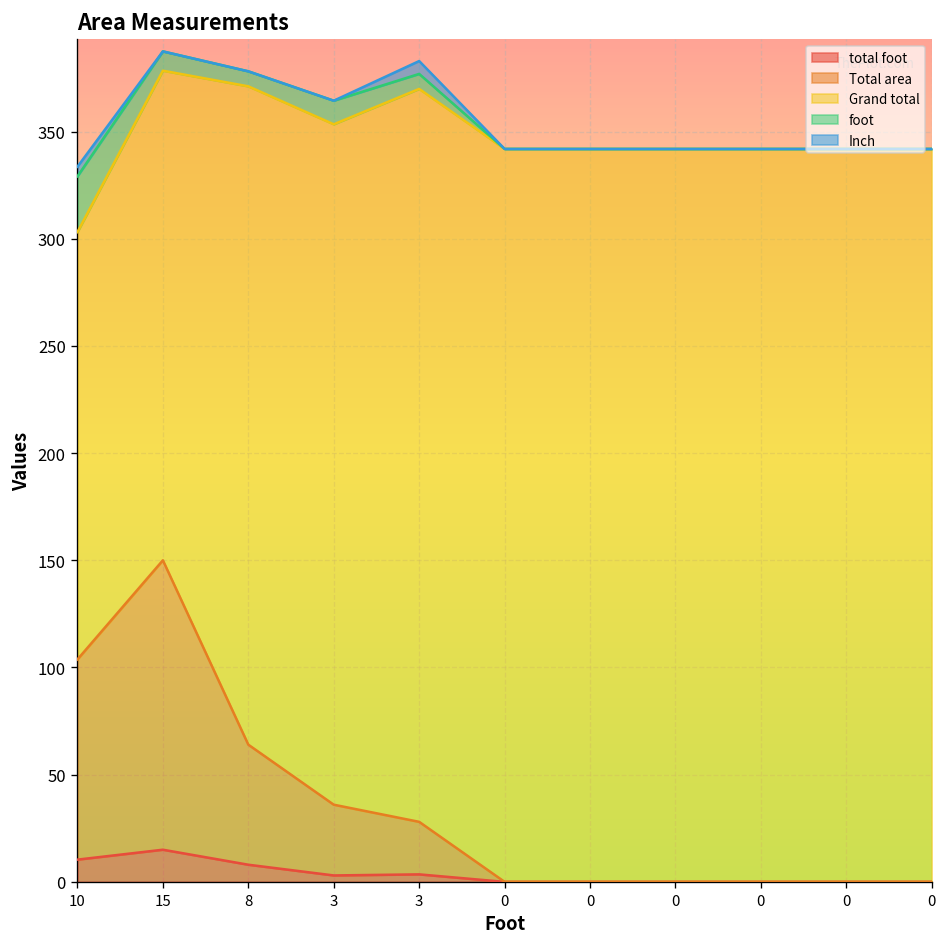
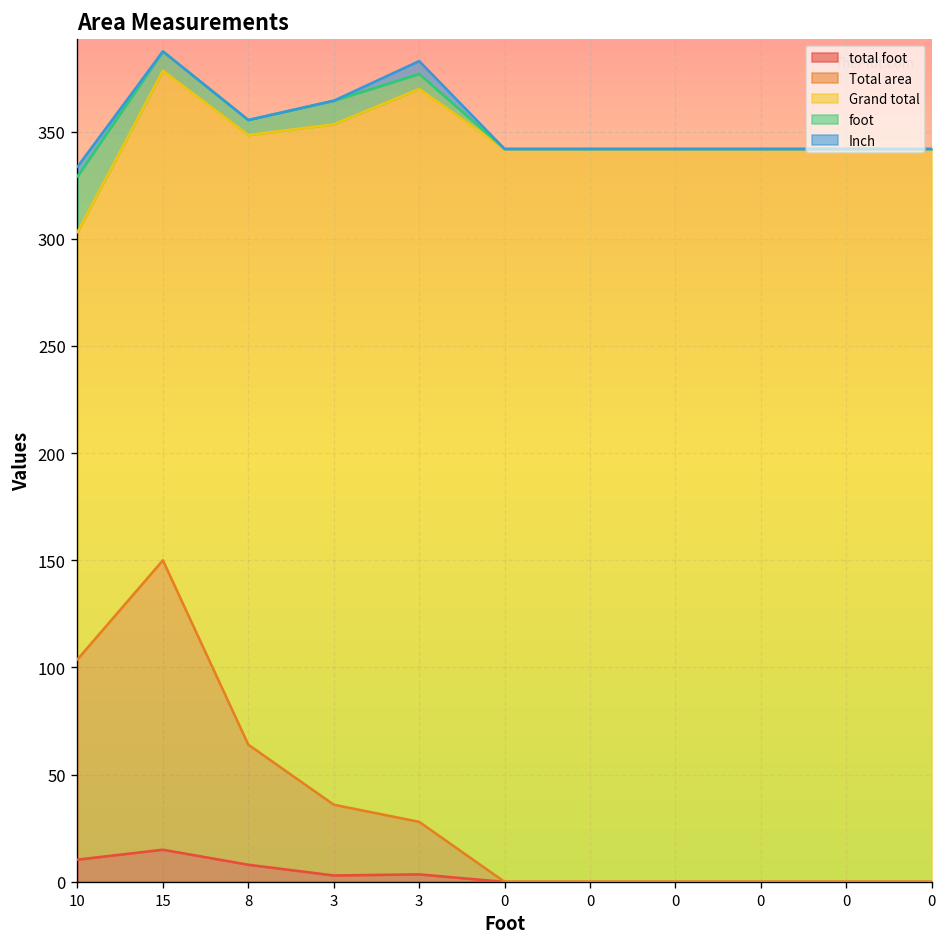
  {
    "Grand total": {
      "10": 199,
      "15": 228,
-     "8": 307
+     "8": 284
    },
    "foot": {
      "10": 26
    },
    "Inch": {
      "10": 5
    }
  }
